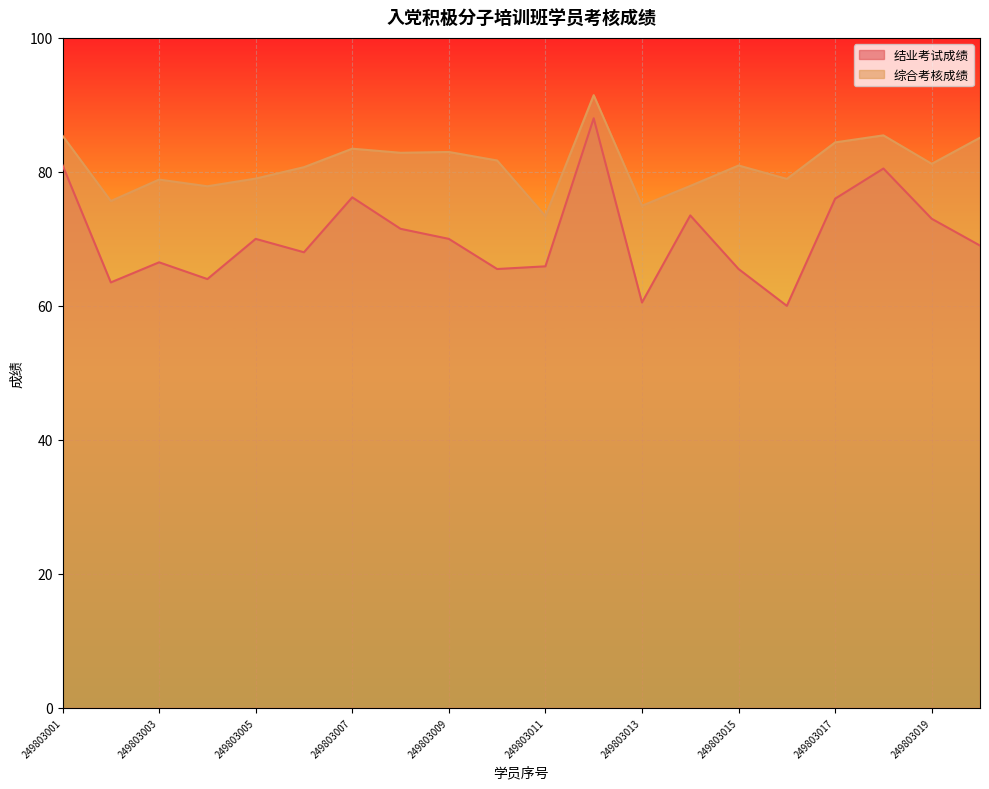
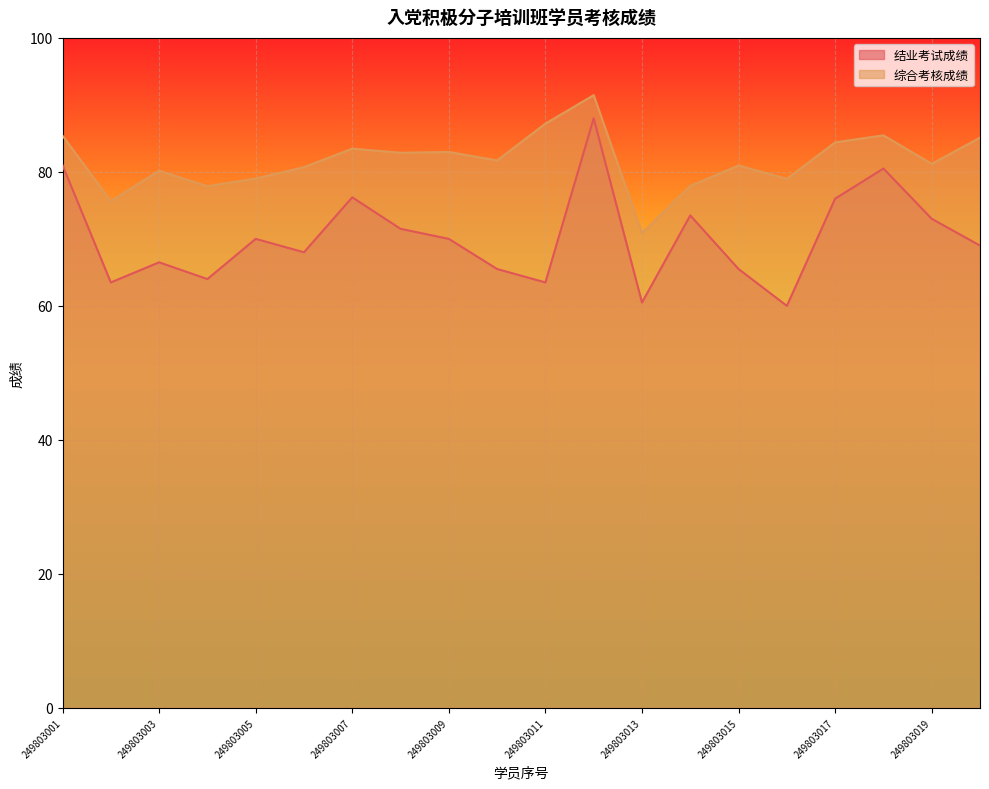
  {
    "结业考试成绩": {
      "249803001": 81,
      "249803003": 67,
      "249803005": 70,
      "249803007": 76,
      "249803009": 70,
-     "249803011": 66,
+     "249803011": 64,
      "249803013": 61,
      "249803015": 66,
      "249803017": 76,
      "249803019": 73
    },
    "综合考核成绩": {
      "249803001": 85,
-     "249803003": 79,
+     "249803003": 80,
      "249803005": 79,
      "249803007": 83,
      "249803009": 83,
-     "249803011": 73,
-     "249803013": 75,
+     "249803011": 87,
+     "249803013": 71,
      "249803015": 81,
      "249803017": 84,
      "249803019": 81
    }
  }
